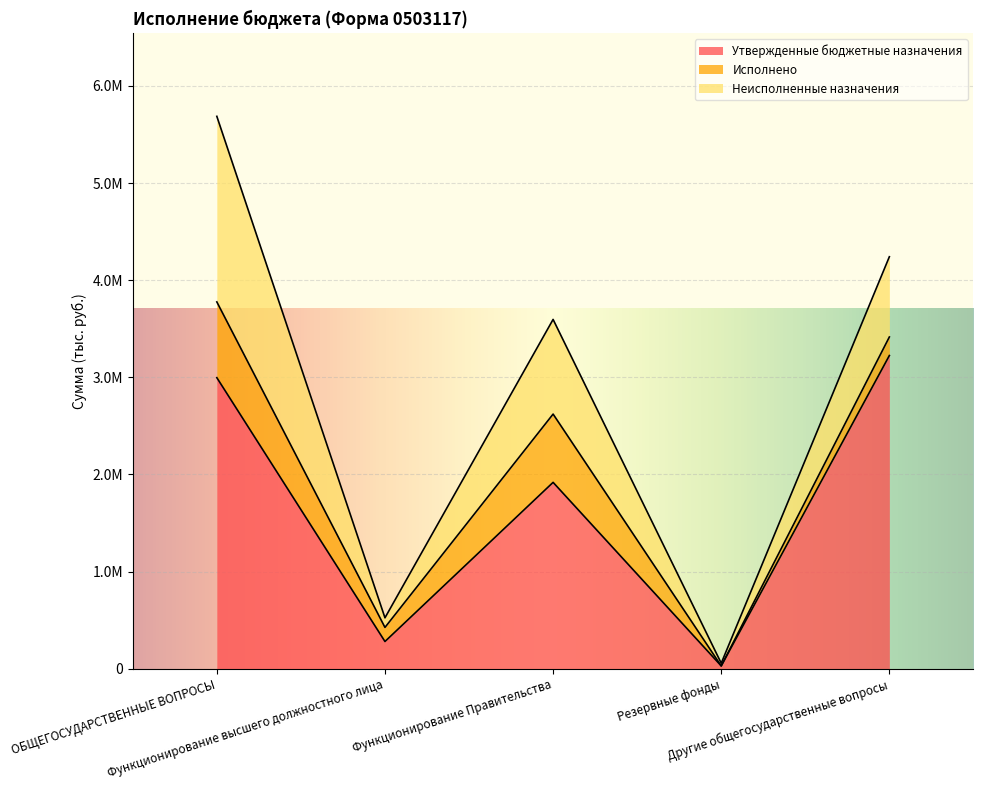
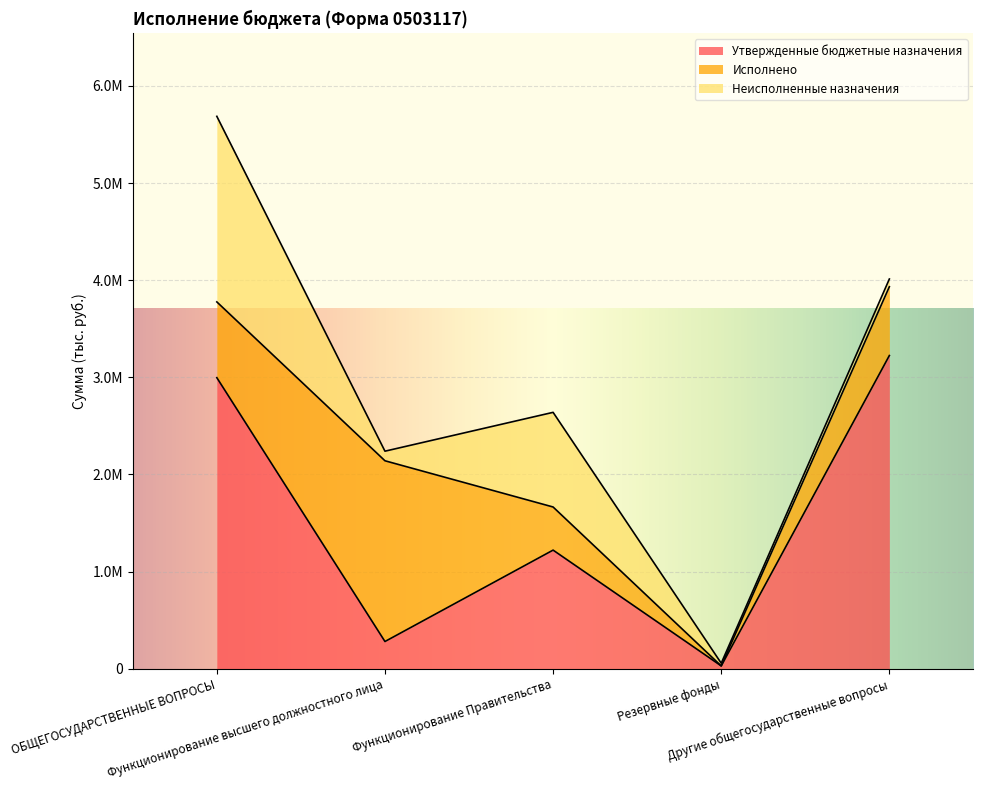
  {
    "Утвержденные бюджетные назначения": {
      "ОБЩЕГОСУДАРСТВЕННЫЕ ВОПРОСЫ": 3000000,
      "Функционирование высшего должностного лица": 300000,
-     "Функционирование Правительства": 1900000,
+     "Функционирование Правительства": 1200000,
      "Другие общегосударственные вопросы": 3200000
    },
    "Исполнено": {
      "ОБЩЕГОСУДАРСТВЕННЫЕ ВОПРОСЫ": 800000,
-     "Функционирование высшего должностного лица": 100000,
-     "Функционирование Правительства": 700000,
-     "Другие общегосударственные вопросы": 200000
+     "Функционирование высшего должностного лица": 1900000,
+     "Функционирование Правительства": 400000,
+     "Другие общегосударственные вопросы": 700000
    },
    "Неисполненные назначения": {
      "ОБЩЕГОСУДАРСТВЕННЫЕ ВОПРОСЫ": 1900000,
      "Функционирование высшего должностного лица": 100000,
      "Функционирование Правительства": 1000000,
      "Резервные фонды": 0,
-     "Другие общегосударственные вопросы": 800000
+     "Другие общегосударственные вопросы": 100000
    }
  }
